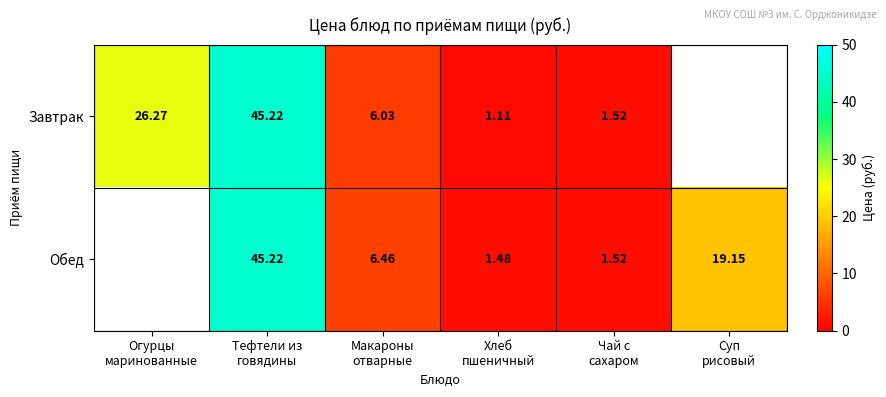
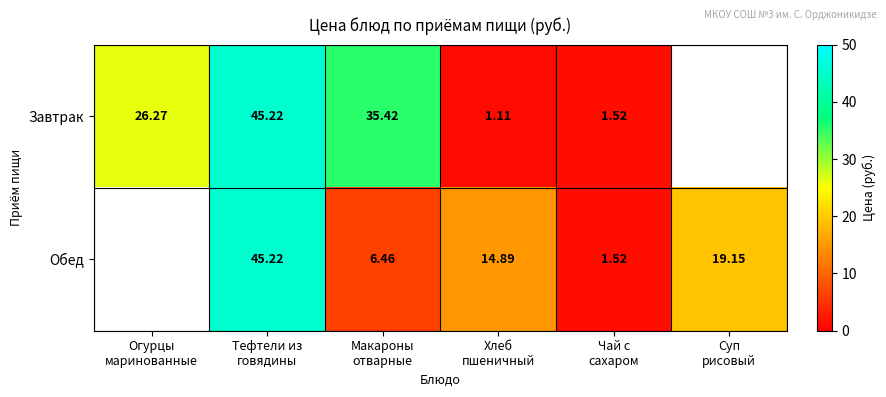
  {
    "Завтрак": {
      "Огурцы маринованные": 26.27,
      "Тефтели из говядины": 45.22,
-     "Макароны отварные": 6.03,
+     "Макароны отварные": 35.42,
      "Хлеб пшеничный": 1.11,
      "Чай с сахаром": 1.52
    },
    "Обед": {
      "Тефтели из говядины": 45.22,
      "Макароны отварные": 6.46,
-     "Хлеб пшеничный": 1.48,
+     "Хлеб пшеничный": 14.89,
      "Чай с сахаром": 1.52,
      "Суп рисовый": 19.15
    }
  }
